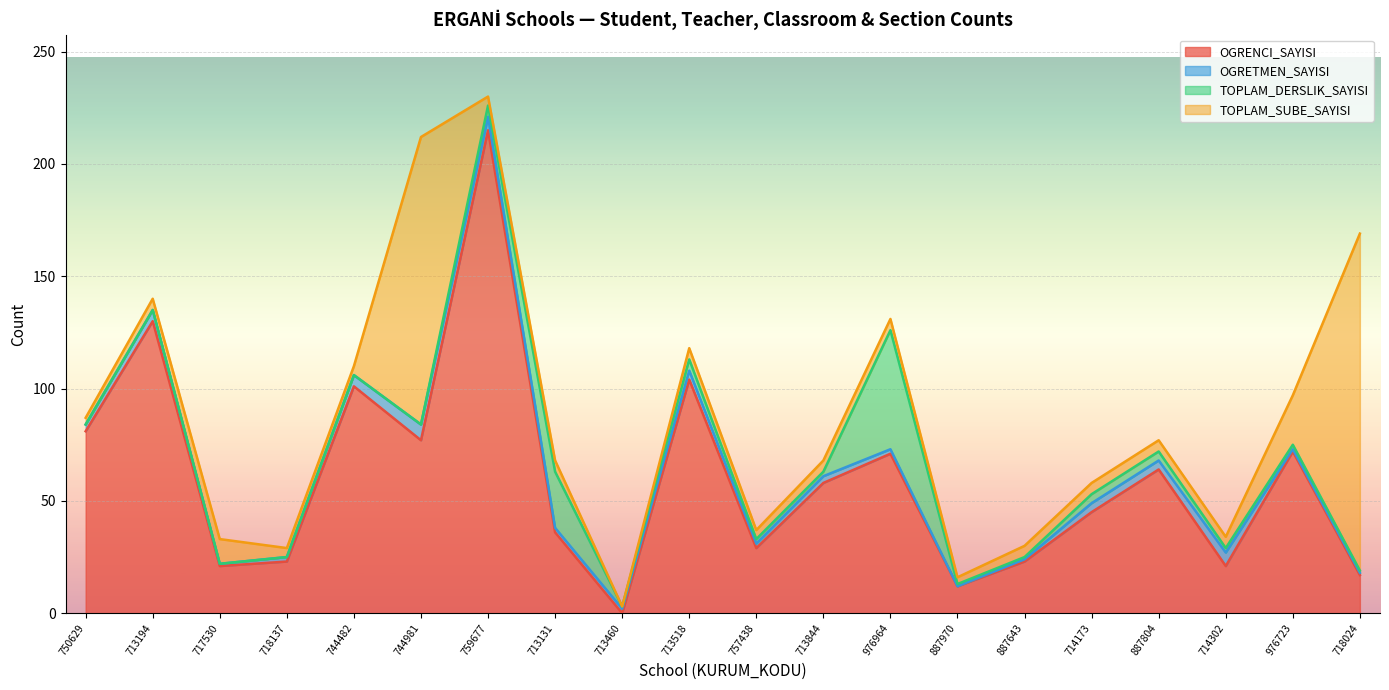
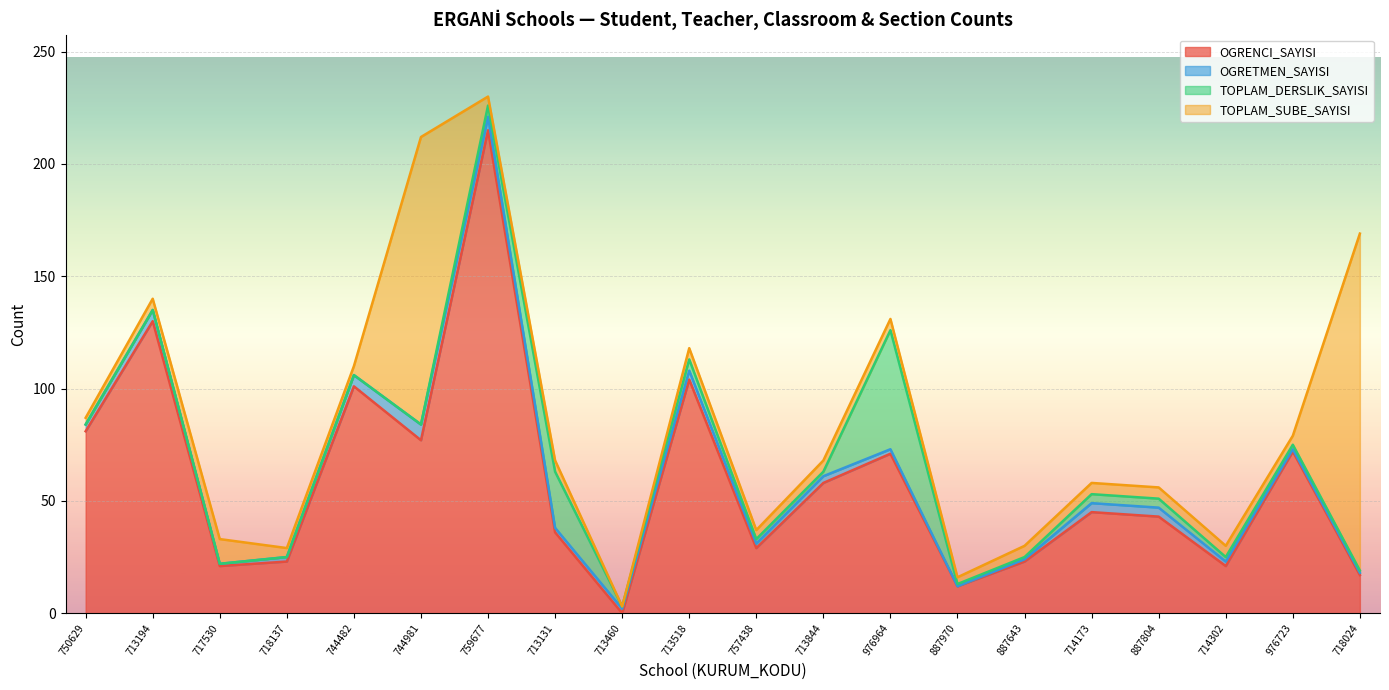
  {
    "OGRENCI_SAYISI": {
      "750629": 81,
      "713194": 130,
      "718137": 23,
      "744482": 101,
      "744981": 77,
      "759677": 215,
      "713131": 36,
      "713460": 0,
      "713518": 104,
      "757438": 29,
      "713844": 58,
      "976964": 71,
      "714173": 45,
-     "887804": 64,
+     "887804": 43,
      "714302": 21
    },
    "OGRETMEN_SAYISI": {
      "759677": 6,
      "713131": 2,
      "713518": 4,
      "757438": 2,
      "713844": 3,
      "976964": 2,
      "714173": 4,
      "887804": 4,
-     "714302": 6
+     "714302": 2
    },
    "TOPLAM_DERSLIK_SAYISI": {
      "759677": 5,
      "713131": 25,
      "713518": 5,
      "757438": 2,
      "713844": 2,
      "976964": 53,
      "714173": 4,
      "887804": 4,
      "714302": 2,
      "976723": 2
    },
    "TOPLAM_SUBE_SAYISI": {
      "750629": 3,
      "713194": 5,
      "717530": 11,
      "718137": 4,
      "744482": 4,
      "744981": 128,
      "759677": 4,
      "713131": 5,
      "713518": 5,
      "757438": 4,
      "713844": 5,
      "976964": 5,
      "887970": 3,
      "887643": 5,
      "714173": 5,
      "887804": 5,
      "714302": 5,
-     "976723": 22,
+     "976723": 4,
      "718024": 150
    }
  }
